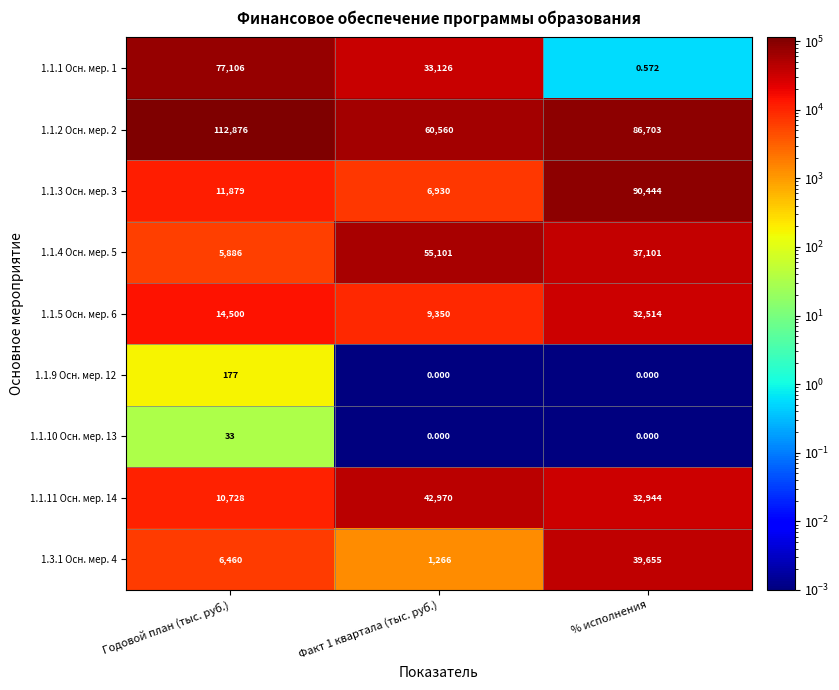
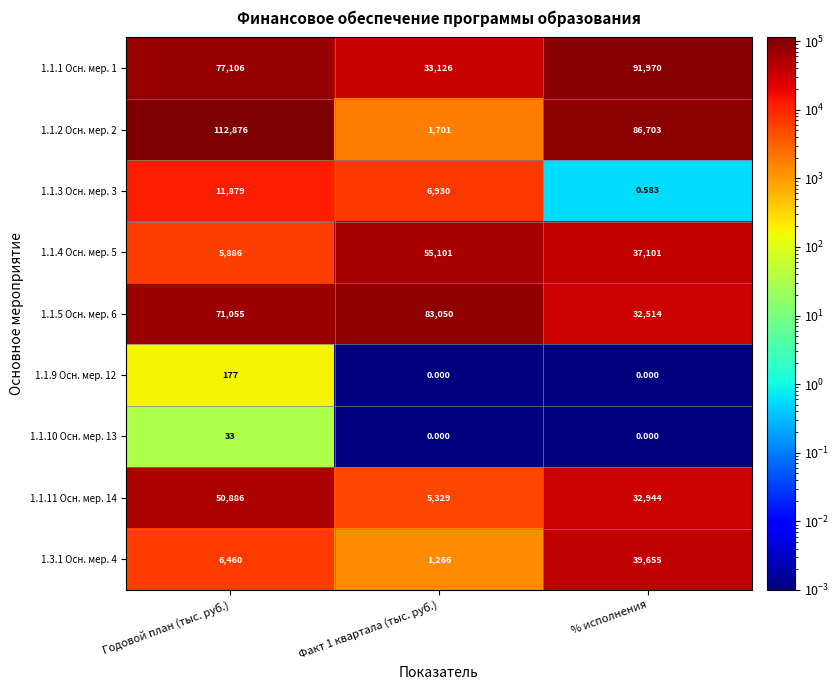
  {
    "1.1.1 Осн. мер. 1": {
      "Годовой план (тыс. руб.)": "77,106",
      "Факт 1 квартала (тыс. руб.)": "33,126",
-     "% исполнения": "0.572"
+     "% исполнения": "91,970"
    },
    "1.1.2 Осн. мер. 2": {
      "Годовой план (тыс. руб.)": "112,876",
-     "Факт 1 квартала (тыс. руб.)": "60,560",
+     "Факт 1 квартала (тыс. руб.)": "1,701",
      "% исполнения": "86,703"
    },
    "1.1.3 Осн. мер. 3": {
      "Годовой план (тыс. руб.)": "11,879",
      "Факт 1 квартала (тыс. руб.)": "6,930",
-     "% исполнения": "90,444"
+     "% исполнения": "0.583"
    },
    "1.1.4 Осн. мер. 5": {
      "Годовой план (тыс. руб.)": "5,886",
      "Факт 1 квартала (тыс. руб.)": "55,101",
      "% исполнения": "37,101"
    },
    "1.1.5 Осн. мер. 6": {
-     "Годовой план (тыс. руб.)": "14,500",
-     "Факт 1 квартала (тыс. руб.)": "9,350",
+     "Годовой план (тыс. руб.)": "71,055",
+     "Факт 1 квартала (тыс. руб.)": "83,050",
      "% исполнения": "32,514"
    },
    "1.1.9 Осн. мер. 12": {
      "Годовой план (тыс. руб.)": "177",
      "Факт 1 квартала (тыс. руб.)": "0.000",
      "% исполнения": "0.000"
    },
    "1.1.10 Осн. мер. 13": {
      "Годовой план (тыс. руб.)": "33",
      "Факт 1 квартала (тыс. руб.)": "0.000",
      "% исполнения": "0.000"
    },
    "1.1.11 Осн. мер. 14": {
-     "Годовой план (тыс. руб.)": "10,728",
-     "Факт 1 квартала (тыс. руб.)": "42,970",
+     "Годовой план (тыс. руб.)": "50,886",
+     "Факт 1 квартала (тыс. руб.)": "5,329",
      "% исполнения": "32,944"
    },
    "1.3.1 Осн. мер. 4": {
      "Годовой план (тыс. руб.)": "6,460",
      "Факт 1 квартала (тыс. руб.)": "1,266",
      "% исполнения": "39,655"
    }
  }
